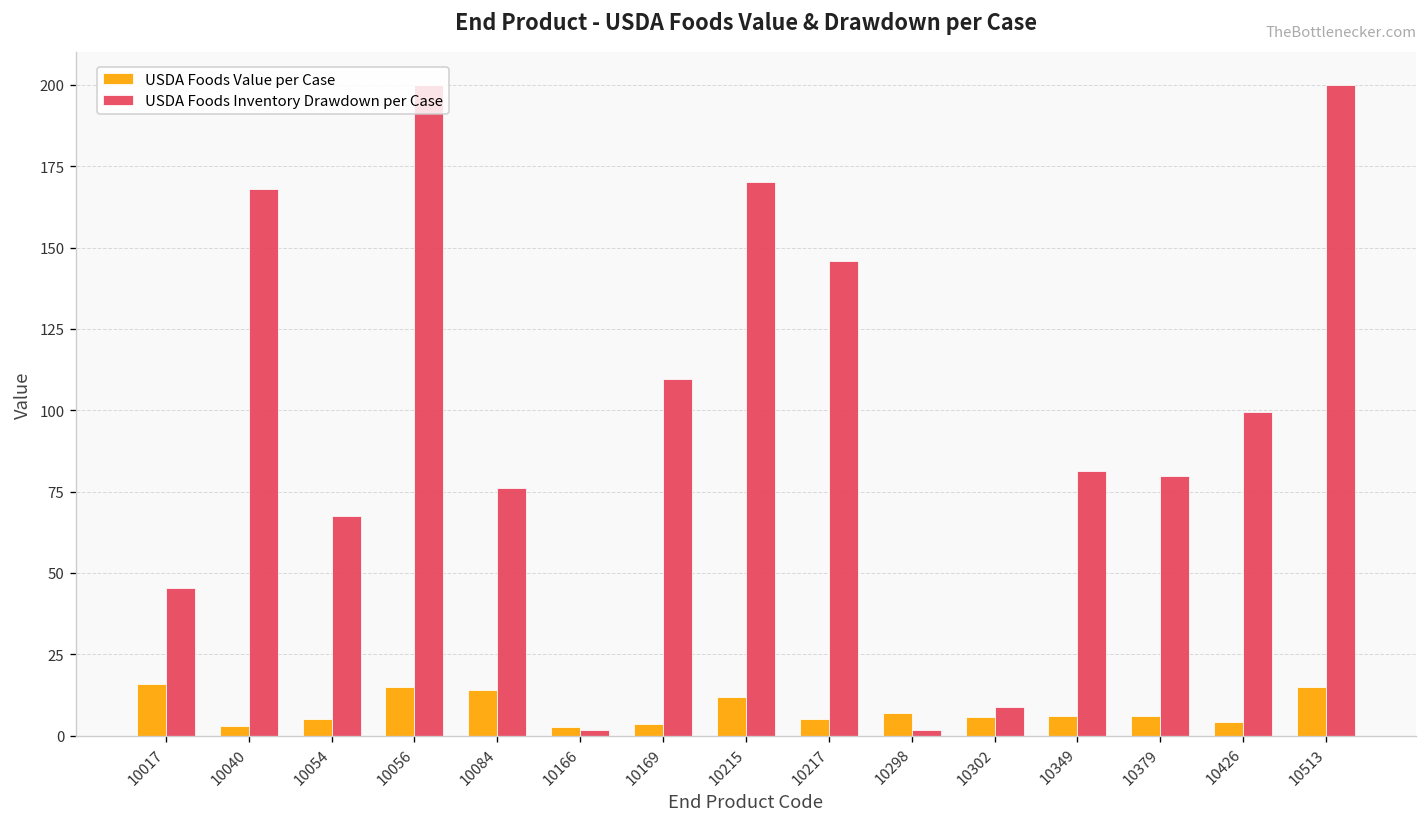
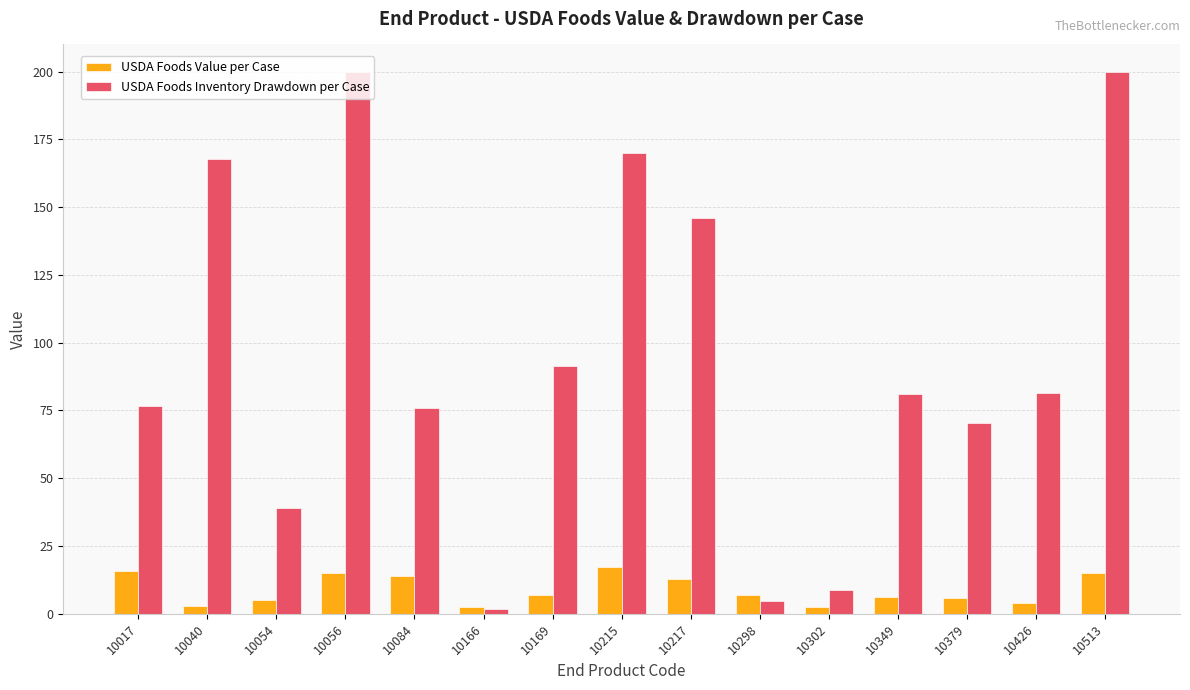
  {
    "USDA Foods Value per Case": {
      "10017": 16,
      "10040": 3,
      "10054": 5,
      "10056": 15,
      "10084": 14,
      "10166": 3,
-     "10169": 4,
-     "10215": 12,
-     "10217": 5,
+     "10169": 7,
+     "10215": 17,
+     "10217": 13,
      "10298": 7,
-     "10302": 6,
+     "10302": 2,
      "10349": 6,
      "10379": 6,
      "10426": 4,
      "10513": 15
    },
    "USDA Foods Inventory Drawdown per Case": {
-     "10017": 46,
+     "10017": 77,
      "10040": 168,
-     "10054": 68,
+     "10054": 39,
      "10084": 76,
      "10166": 2,
-     "10169": 110,
+     "10169": 92,
      "10215": 170,
      "10217": 146,
-     "10298": 2,
+     "10298": 5,
      "10302": 9,
      "10349": 81,
-     "10379": 80,
-     "10426": 99,
+     "10379": 70,
+     "10426": 82,
      "10513": 200
    }
  }
